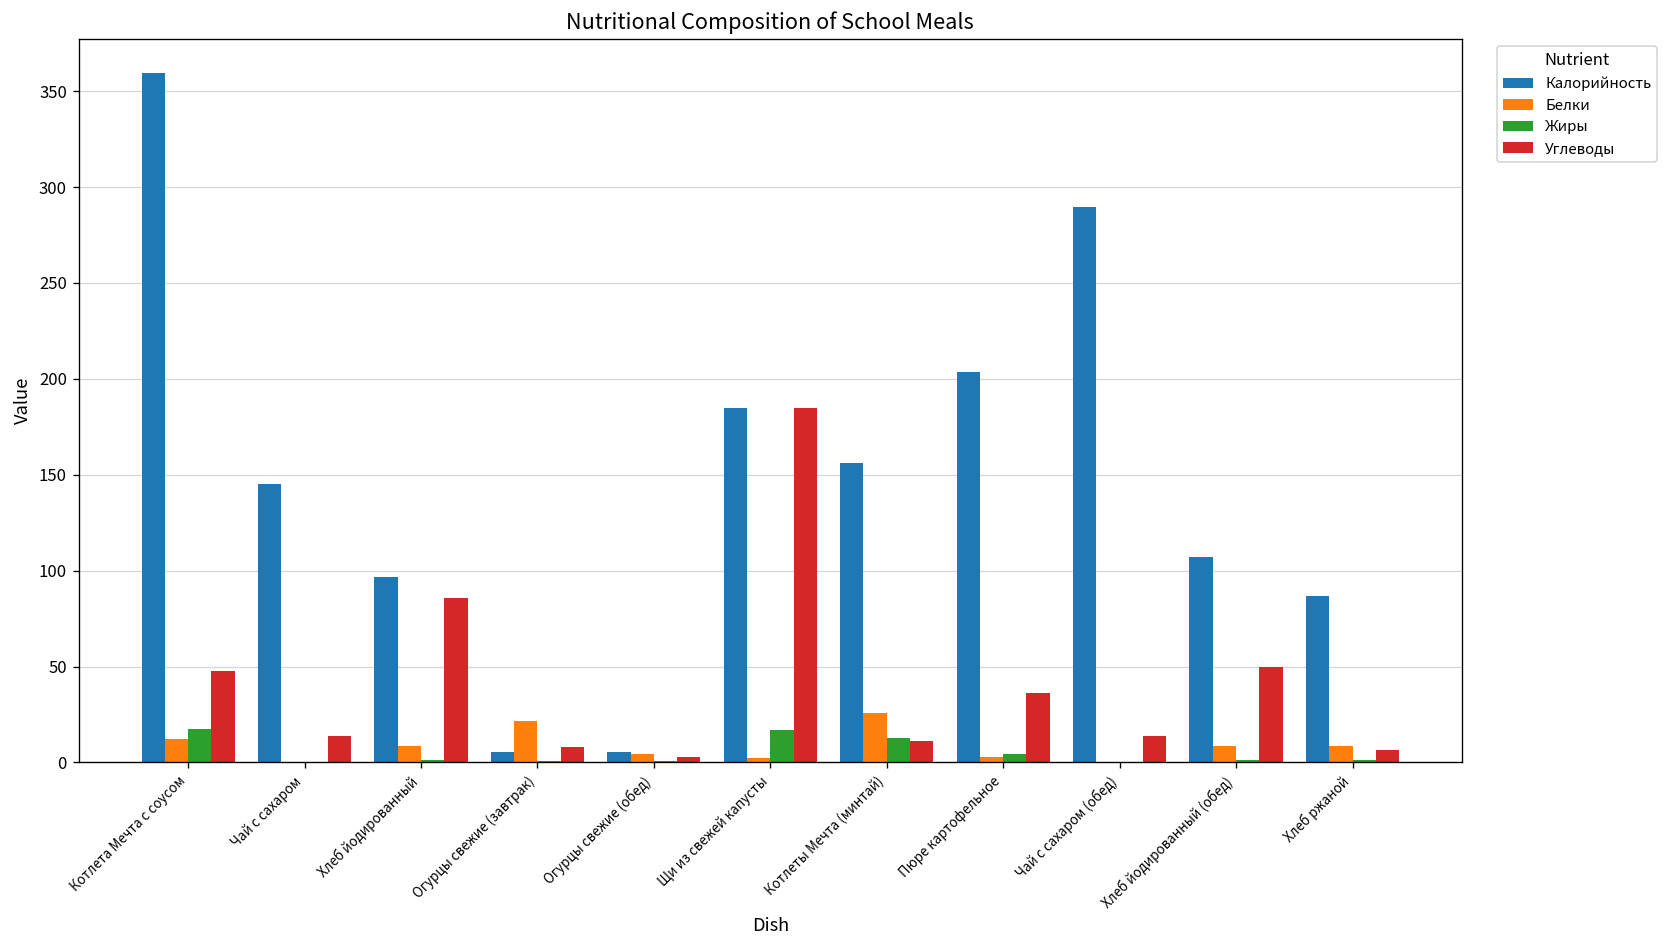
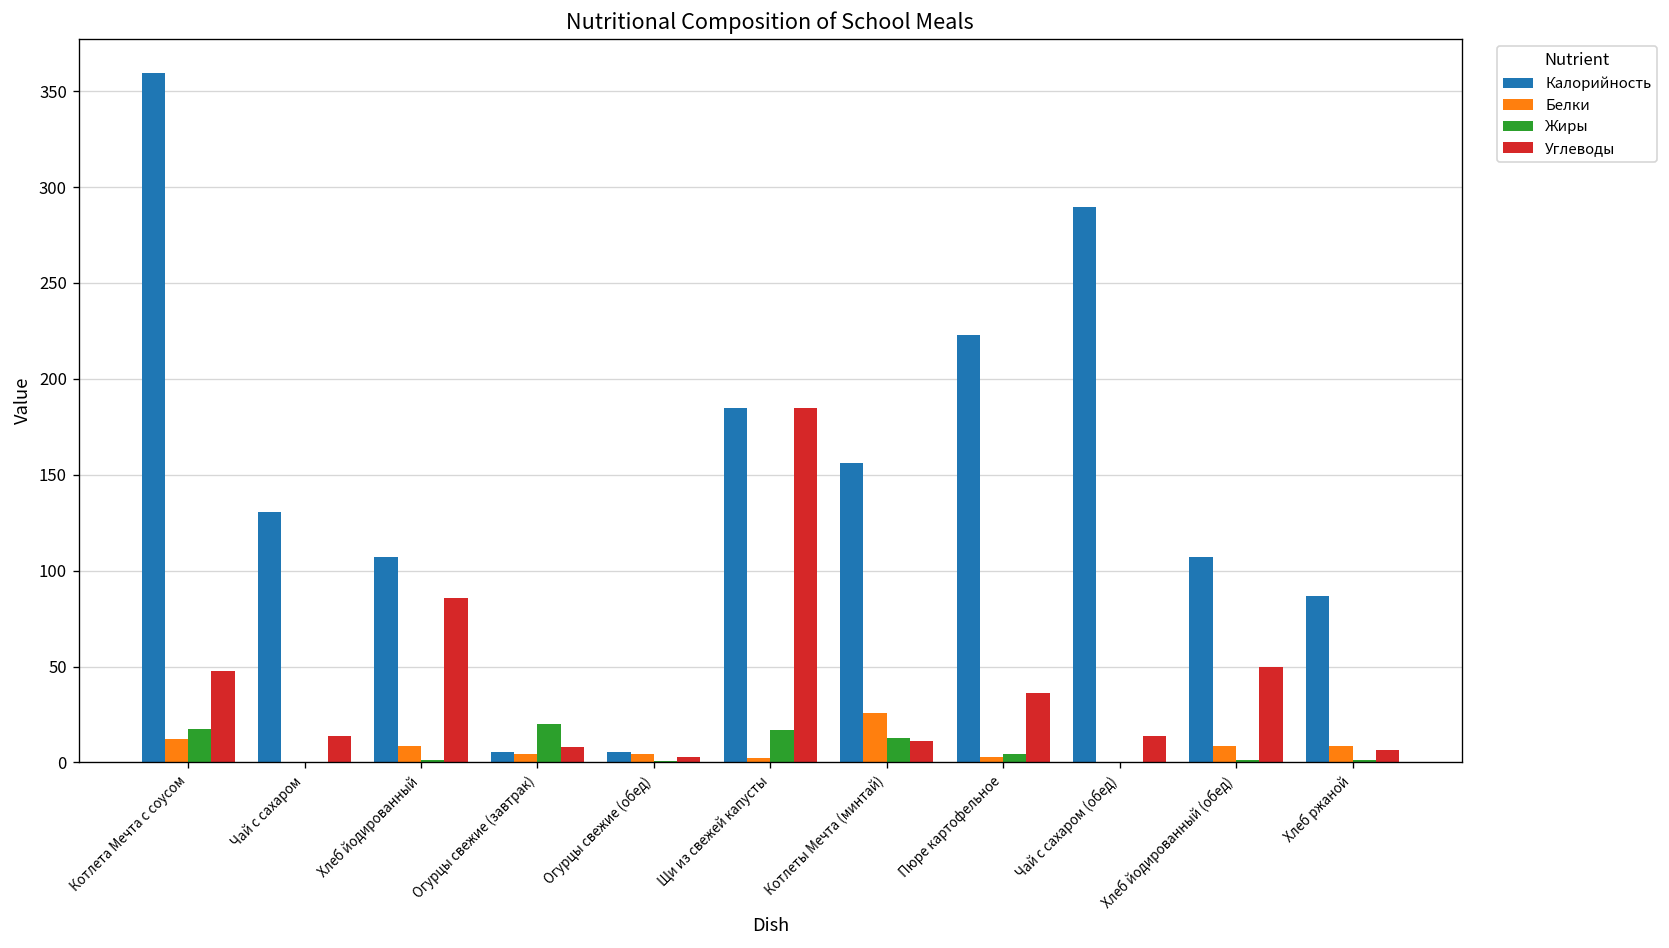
  {
    "Калорийность": {
      "Котлета Мечта с соусом": 359,
-     "Чай с сахаром": 145,
-     "Хлеб йодированный": 97,
+     "Чай с сахаром": 130,
+     "Хлеб йодированный": 107,
      "Огурцы свежие (завтрак)": 6,
      "Огурцы свежие (обед)": 6,
      "Щи из свежей капусты": 185,
      "Котлеты Мечта (минтай)": 156,
-     "Пюре картофельное": 203,
+     "Пюре картофельное": 223,
      "Чай с сахаром (обед)": 289,
      "Хлеб йодированный (обед)": 107,
      "Хлеб ржаной": 87
    },
    "Белки": {
      "Котлета Мечта с соусом": 12,
      "Чай с сахаром": 0,
      "Хлеб йодированный": 9,
-     "Огурцы свежие (завтрак)": 22,
+     "Огурцы свежие (завтрак)": 5,
      "Огурцы свежие (обед)": 5,
      "Щи из свежей капусты": 2,
      "Котлеты Мечта (минтай)": 26,
      "Пюре картофельное": 3,
      "Чай с сахаром (обед)": 0,
      "Хлеб йодированный (обед)": 9,
      "Хлеб ржаной": 9
    },
    "Жиры": {
      "Котлета Мечта с соусом": 17,
      "Чай с сахаром": 0,
-     "Огурцы свежие (завтрак)": 1,
+     "Огурцы свежие (завтрак)": 20,
      "Щи из свежей капусты": 17,
      "Котлеты Мечта (минтай)": 13,
      "Пюре картофельное": 4,
      "Чай с сахаром (обед)": 0
    },
    "Углеводы": {
      "Котлета Мечта с соусом": 48,
      "Чай с сахаром": 14,
      "Хлеб йодированный": 86,
      "Огурцы свежие (завтрак)": 8,
      "Огурцы свежие (обед)": 3,
      "Щи из свежей капусты": 185,
      "Котлеты Мечта (минтай)": 11,
      "Пюре картофельное": 36,
      "Чай с сахаром (обед)": 14,
      "Хлеб йодированный (обед)": 50,
      "Хлеб ржаной": 7
    }
  }
